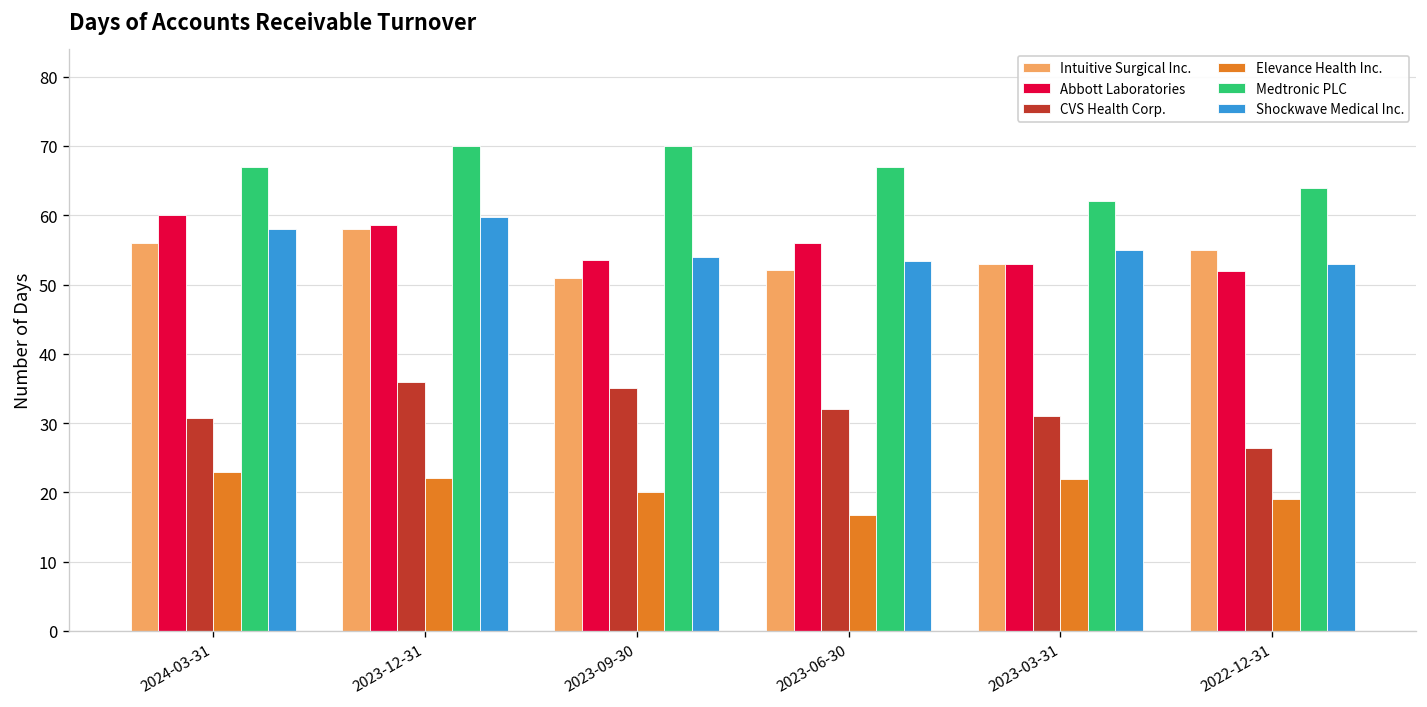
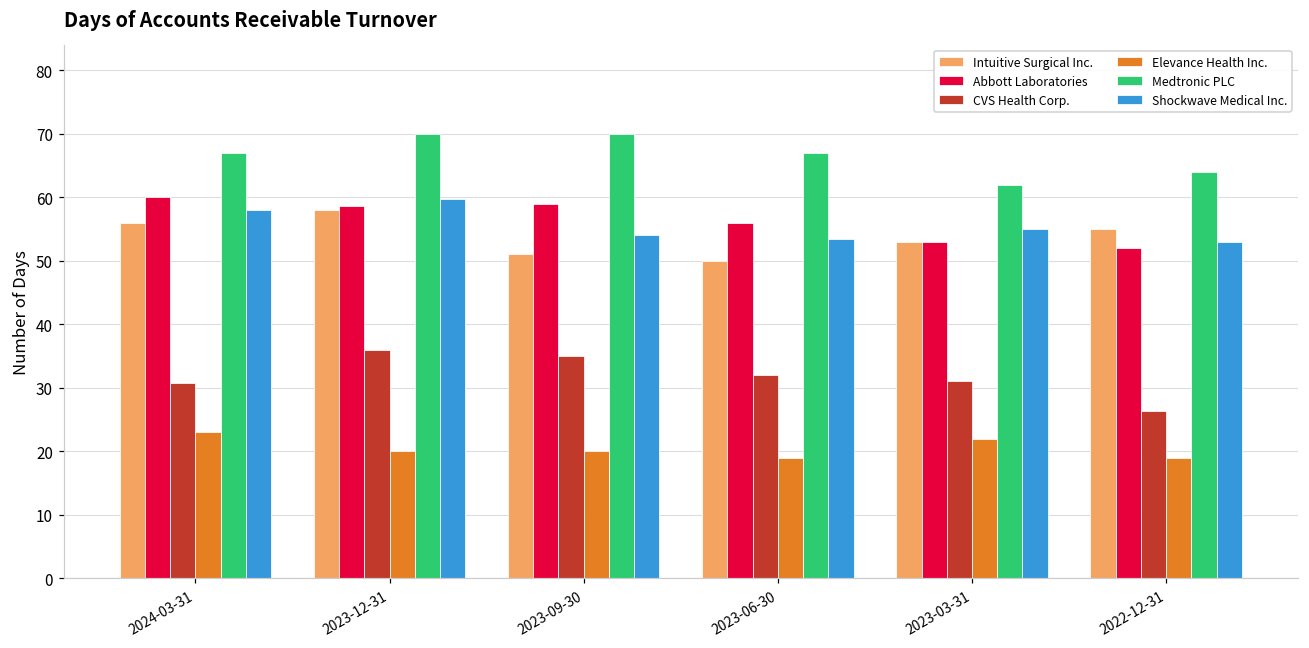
  {
    "Intuitive Surgical Inc.": {
      "2024-03-31": 56,
      "2023-12-31": 58,
      "2023-09-30": 51,
-     "2023-06-30": 52,
+     "2023-06-30": 50,
      "2023-03-31": 53,
      "2022-12-31": 55
    },
    "Abbott Laboratories": {
      "2024-03-31": 60,
      "2023-12-31": 59,
-     "2023-09-30": 54,
+     "2023-09-30": 59,
      "2023-06-30": 56,
      "2023-03-31": 53,
      "2022-12-31": 52
    },
    "CVS Health Corp.": {
      "2024-03-31": 31,
      "2023-12-31": 36,
      "2023-09-30": 35,
      "2023-06-30": 32,
      "2023-03-31": 31,
      "2022-12-31": 26
    },
    "Elevance Health Inc.": {
      "2024-03-31": 23,
-     "2023-12-31": 22,
+     "2023-12-31": 20,
      "2023-09-30": 20,
-     "2023-06-30": 17,
+     "2023-06-30": 19,
      "2023-03-31": 22,
      "2022-12-31": 19
    },
    "Medtronic PLC": {
      "2024-03-31": 67,
      "2023-12-31": 70,
      "2023-09-30": 70,
      "2023-06-30": 67,
      "2023-03-31": 62,
      "2022-12-31": 64
    },
    "Shockwave Medical Inc.": {
      "2024-03-31": 58,
      "2023-12-31": 60,
      "2023-09-30": 54,
      "2023-06-30": 53,
      "2023-03-31": 55,
      "2022-12-31": 53
    }
  }
